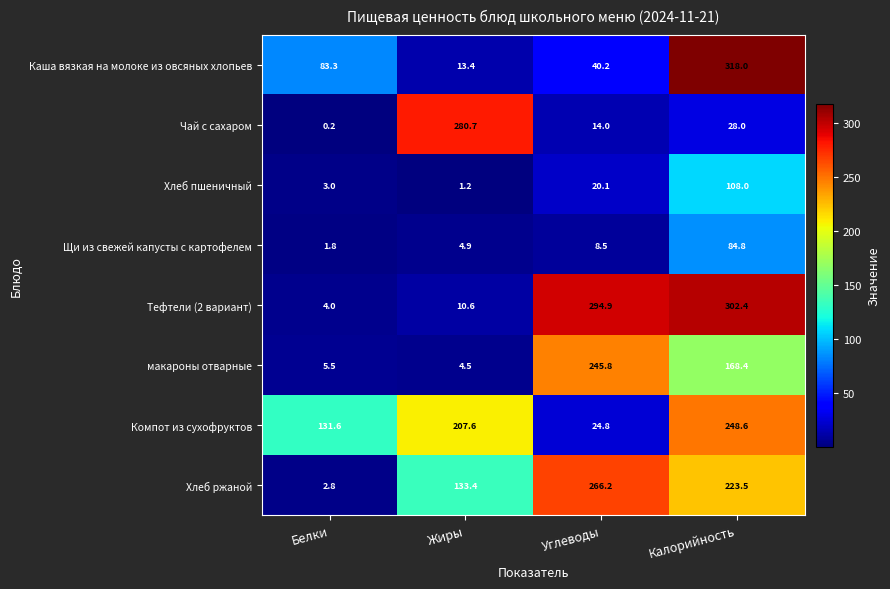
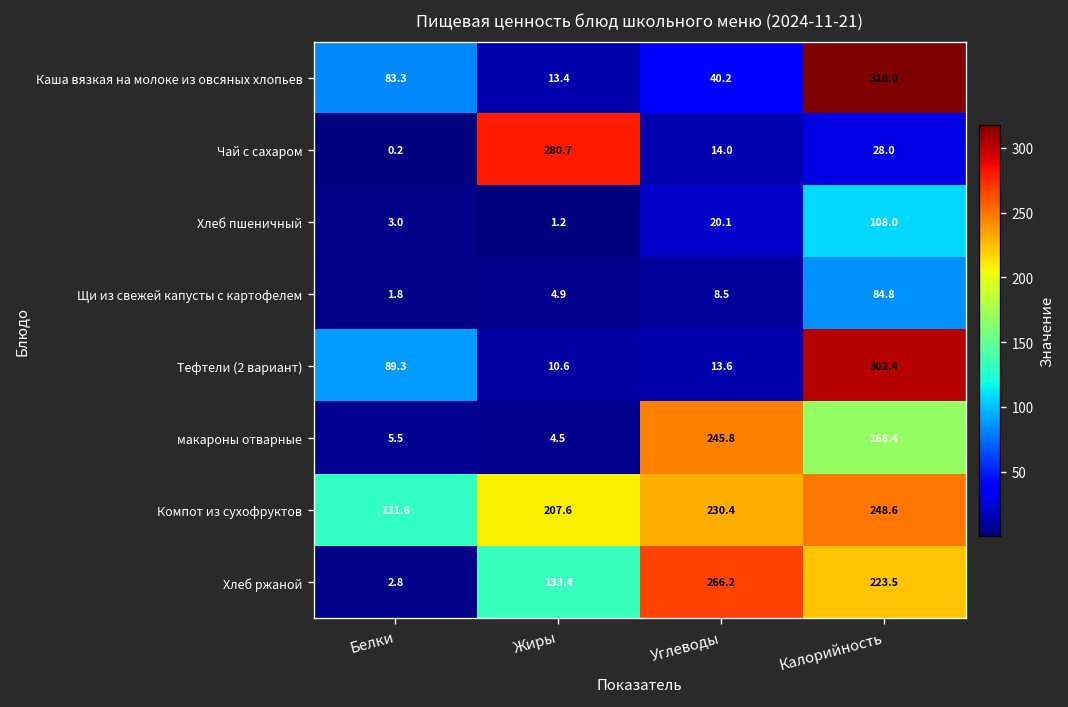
  {
    "Каша вязкая на молоке из овсяных хлопьев": {
      "Белки": 83.3,
      "Жиры": 13.4,
      "Углеводы": 40.2,
      "Калорийность": 318.0
    },
    "Чай с сахаром": {
      "Белки": 0.2,
      "Жиры": 280.7,
      "Углеводы": 14.0,
      "Калорийность": 28.0
    },
    "Хлеб пшеничный": {
      "Белки": 3.0,
      "Жиры": 1.2,
      "Углеводы": 20.1,
      "Калорийность": 108.0
    },
    "Щи из свежей капусты с картофелем": {
      "Белки": 1.8,
      "Жиры": 4.9,
      "Углеводы": 8.5,
      "Калорийность": 84.8
    },
    "Тефтели (2 вариант)": {
-     "Белки": 4.0,
+     "Белки": 89.3,
      "Жиры": 10.6,
-     "Углеводы": 294.9,
+     "Углеводы": 13.6,
      "Калорийность": 302.4
    },
    "макароны отварные": {
      "Белки": 5.5,
      "Жиры": 4.5,
      "Углеводы": 245.8,
      "Калорийность": 168.4
    },
    "Компот из сухофруктов": {
      "Белки": 131.6,
      "Жиры": 207.6,
-     "Углеводы": 24.8,
+     "Углеводы": 230.4,
      "Калорийность": 248.6
    },
    "Хлеб ржаной": {
      "Белки": 2.8,
      "Жиры": 133.4,
      "Углеводы": 266.2,
      "Калорийность": 223.5
    }
  }
